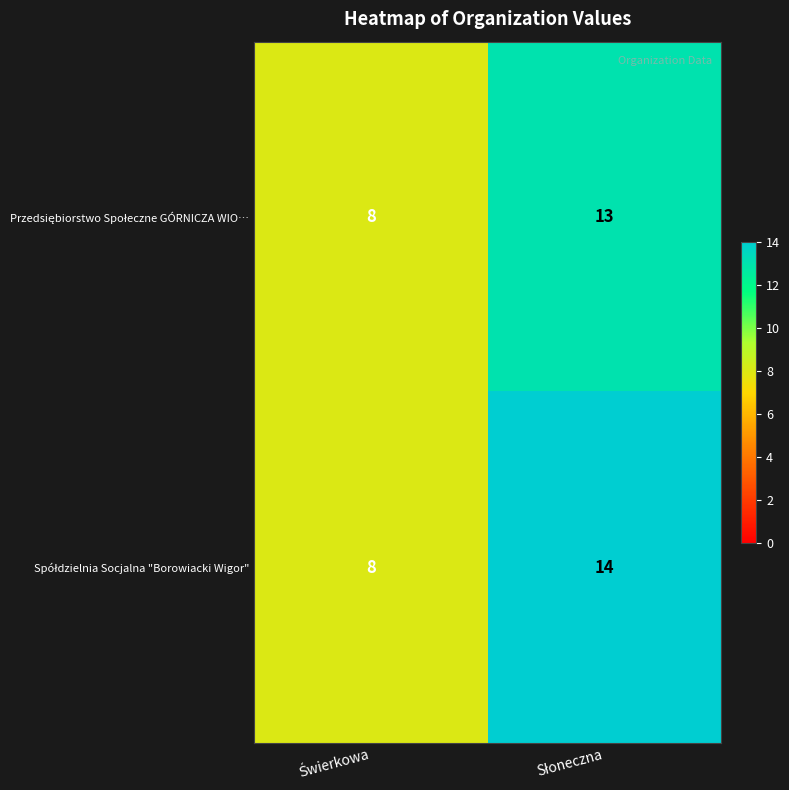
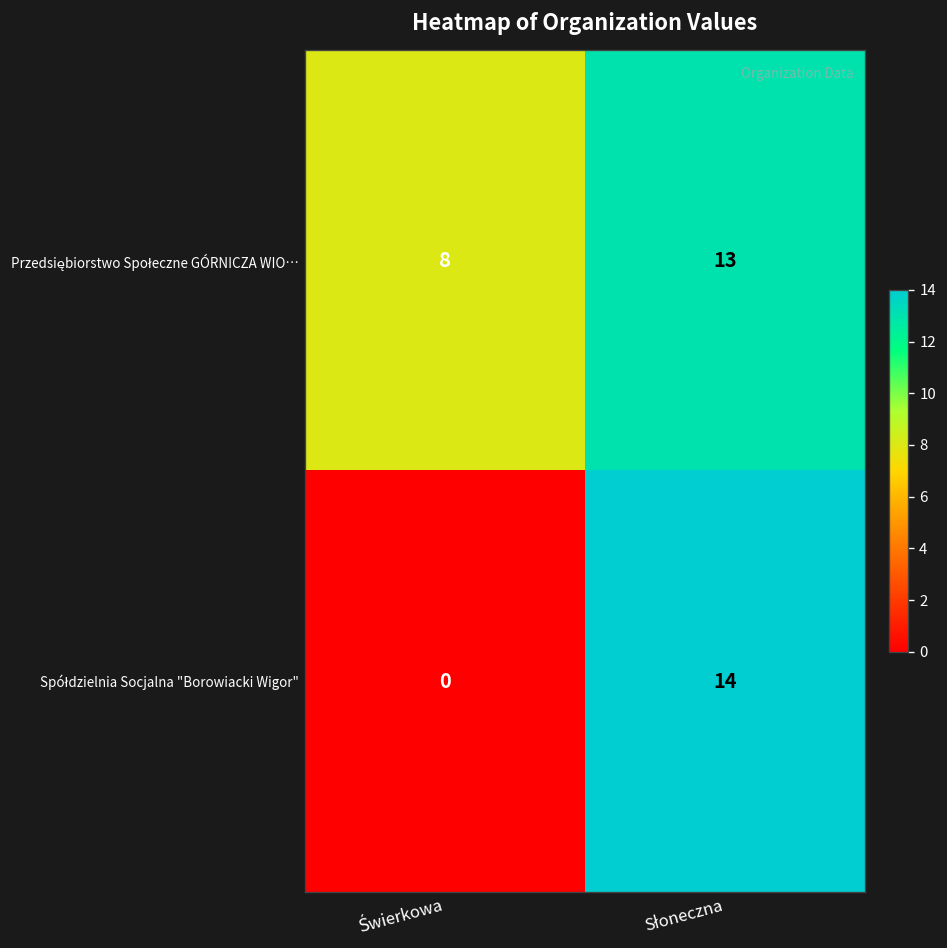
  {
    "Przedsiębiorstwo Społeczne GÓRNICZA WIO…": {
      "Świerkowa": 8
    },
    "Spółdzielnia Socjalna \"Borowiacki Wigor\"": {
-     "Świerkowa": 8,
+     "Świerkowa": 0,
      "Słoneczna": 14
    }
  }
